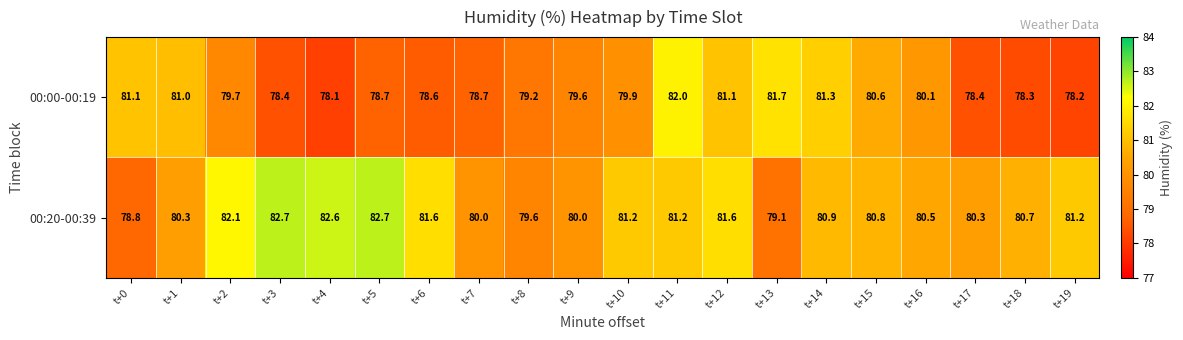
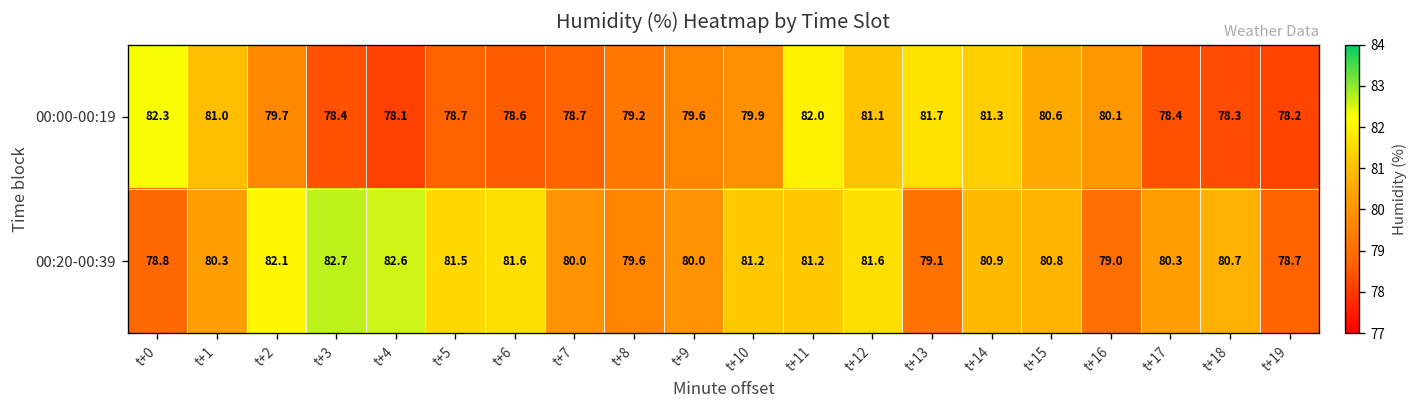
  {
    "00:00-00:19": {
-     "t+0": 81.1,
+     "t+0": 82.3,
      "t+1": 81.0,
      "t+2": 79.7,
      "t+3": 78.4,
      "t+4": 78.1,
      "t+5": 78.7,
      "t+6": 78.6,
      "t+7": 78.7,
      "t+8": 79.2,
      "t+9": 79.6,
      "t+10": 79.9,
      "t+11": 82.0,
      "t+12": 81.1,
      "t+13": 81.7,
      "t+14": 81.3,
      "t+15": 80.6,
      "t+16": 80.1,
      "t+17": 78.4,
      "t+18": 78.3,
      "t+19": 78.2
    },
    "00:20-00:39": {
      "t+0": 78.8,
      "t+1": 80.3,
      "t+2": 82.1,
      "t+3": 82.7,
      "t+4": 82.6,
-     "t+5": 82.7,
+     "t+5": 81.5,
      "t+6": 81.6,
      "t+7": 80.0,
      "t+8": 79.6,
      "t+9": 80.0,
      "t+10": 81.2,
      "t+11": 81.2,
      "t+12": 81.6,
      "t+13": 79.1,
      "t+14": 80.9,
      "t+15": 80.8,
-     "t+16": 80.5,
+     "t+16": 79.0,
      "t+17": 80.3,
      "t+18": 80.7,
-     "t+19": 81.2
+     "t+19": 78.7
    }
  }
